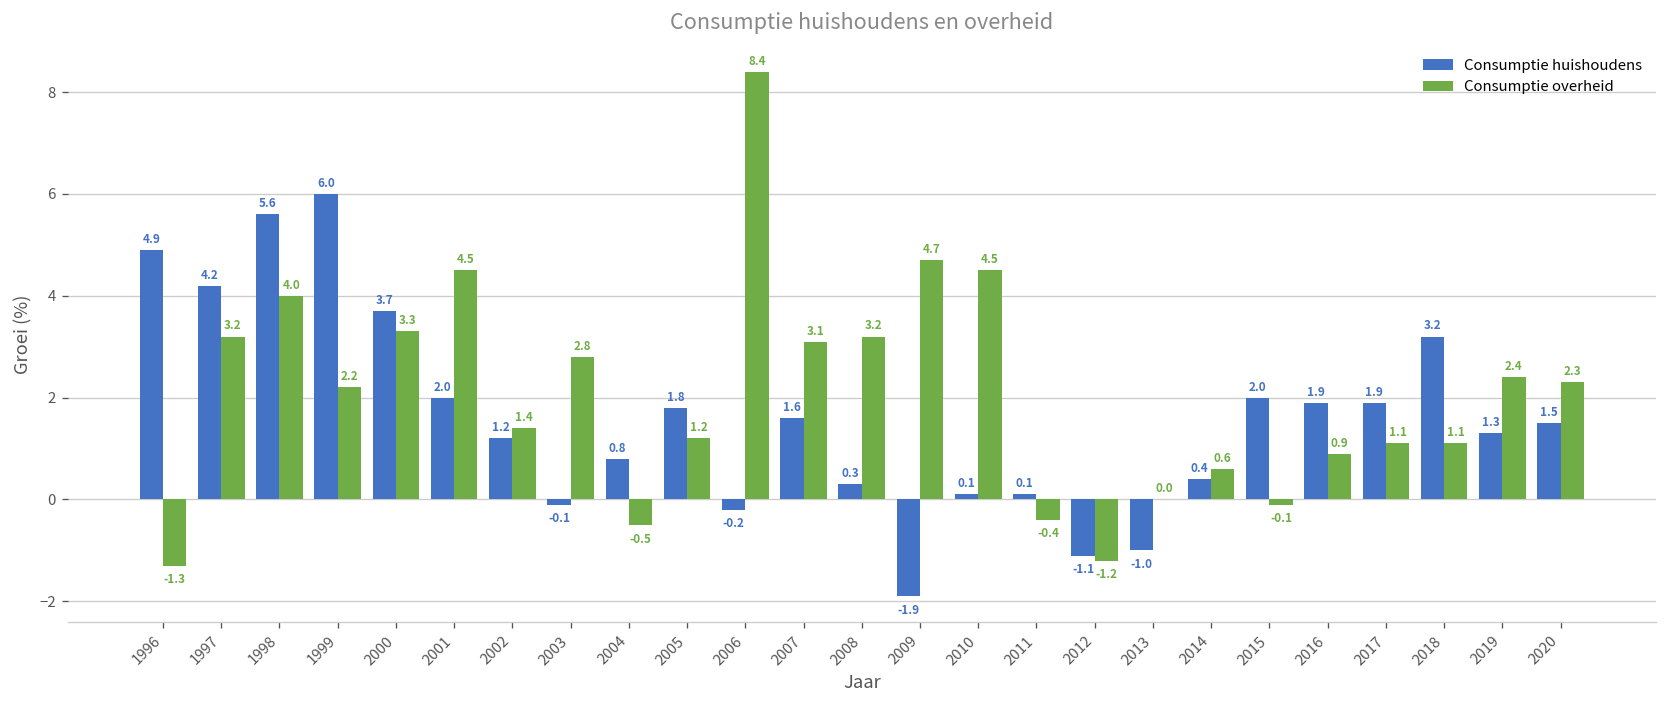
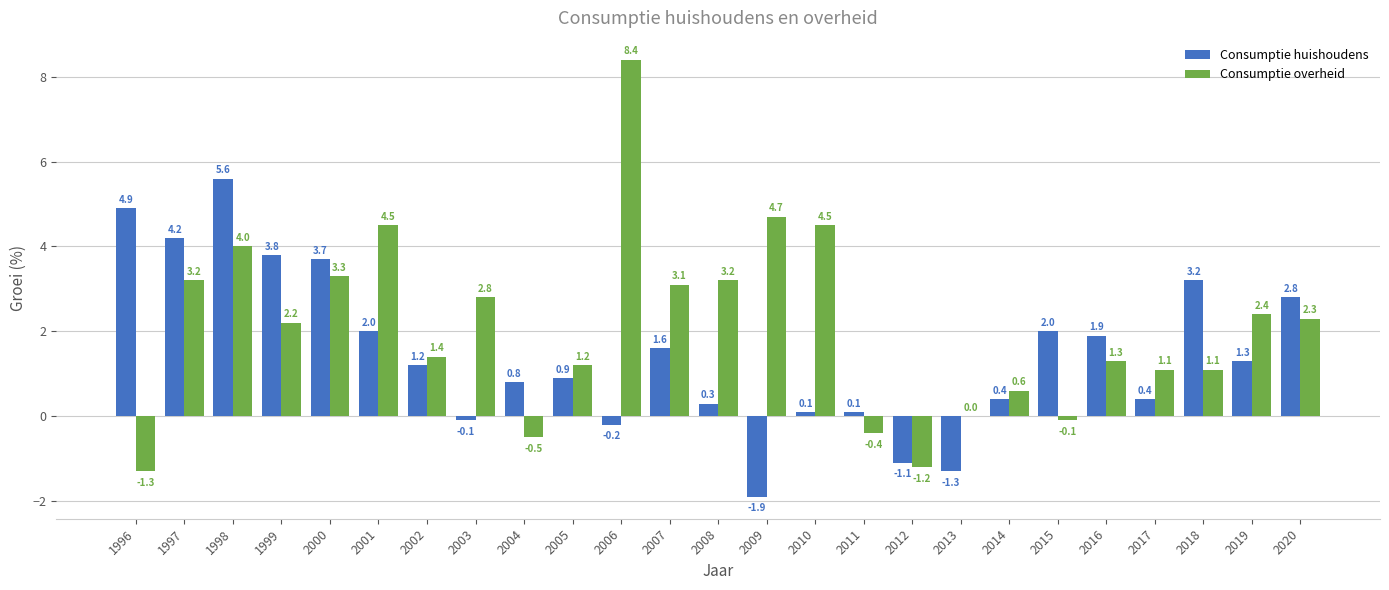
  {
    "Consumptie huishoudens": {
      "1996": 4.9,
      "1997": 4.2,
      "1998": 5.6,
-     "1999": 6.0,
+     "1999": 3.8,
      "2000": 3.7,
      "2001": 2.0,
      "2002": 1.2,
      "2003": -0.1,
      "2004": 0.8,
-     "2005": 1.8,
+     "2005": 0.9,
      "2006": -0.2,
      "2007": 1.6,
      "2008": 0.3,
      "2009": -1.9,
      "2010": 0.1,
      "2011": 0.1,
      "2012": -1.1,
-     "2013": -1.0,
+     "2013": -1.3,
      "2014": 0.4,
      "2015": 2.0,
      "2016": 1.9,
-     "2017": 1.9,
+     "2017": 0.4,
      "2018": 3.2,
      "2019": 1.3,
-     "2020": 1.5
+     "2020": 2.8
    },
    "Consumptie overheid": {
      "1996": -1.3,
      "1997": 3.2,
      "1998": 4.0,
      "1999": 2.2,
      "2000": 3.3,
      "2001": 4.5,
      "2002": 1.4,
      "2003": 2.8,
      "2004": -0.5,
      "2005": 1.2,
      "2006": 8.4,
      "2007": 3.1,
      "2008": 3.2,
      "2009": 4.7,
      "2010": 4.5,
      "2011": -0.4,
      "2012": -1.2,
      "2013": 0.0,
      "2014": 0.6,
      "2015": -0.1,
-     "2016": 0.9,
+     "2016": 1.3,
      "2017": 1.1,
      "2018": 1.1,
      "2019": 2.4,
      "2020": 2.3
    }
  }
